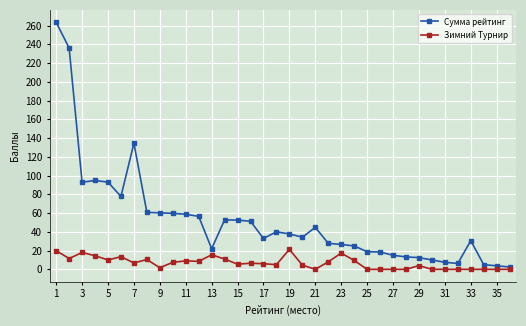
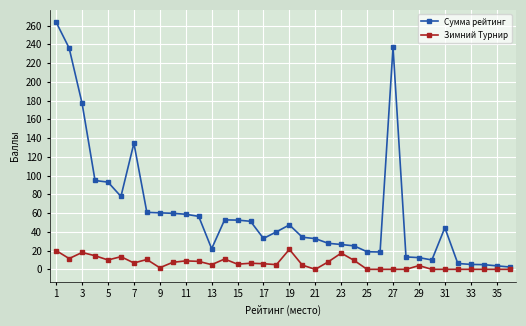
  {
    "Сумма рейтинг": {
      "1": 260,
-     "3": 90,
+     "3": 180,
      "5": 90,
      "7": 130,
      "9": 60,
      "11": 60,
      "13": 20,
      "15": 50,
      "17": 30,
-     "19": 40,
-     "21": 40,
+     "19": 50,
+     "21": 30,
      "23": 30,
      "25": 20,
-     "27": 20,
+     "27": 240,
      "29": 10,
-     "31": 10,
-     "33": 30,
+     "31": 40,
+     "33": 10,
      "35": 0
    },
    "Зимний Турнир": {
      "1": 20,
      "3": 20,
      "5": 10,
      "7": 10,
      "9": 0,
      "11": 10,
-     "13": 20,
+     "13": 10,
      "15": 10,
      "17": 10,
      "19": 20,
      "21": 0,
      "23": 20,
      "25": 0,
      "27": 0,
      "29": 0,
      "31": 0,
      "33": 0,
      "35": 0
    }
  }
